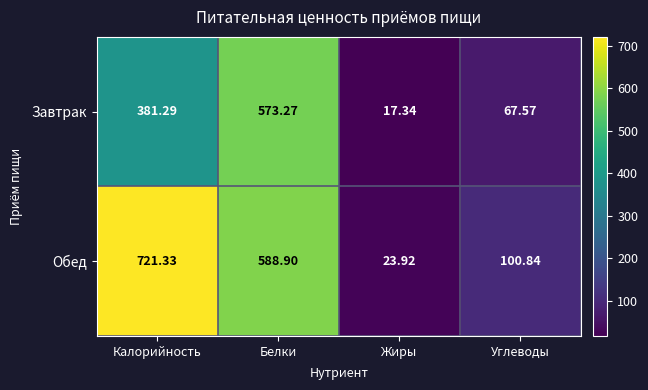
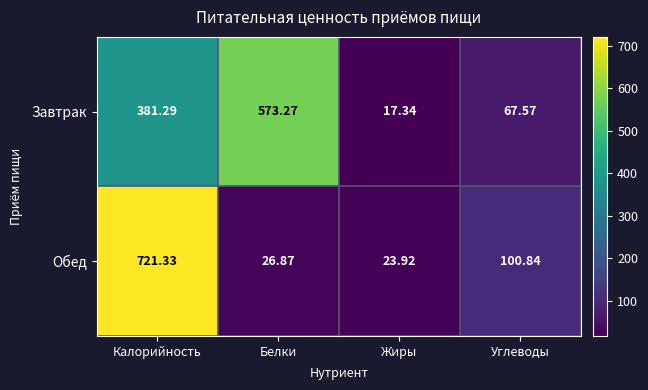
  {
    "Завтрак": {
      "Калорийность": 381.29,
      "Белки": 573.27,
      "Жиры": 17.34,
      "Углеводы": 67.57
    },
    "Обед": {
      "Калорийность": 721.33,
-     "Белки": 588.90,
+     "Белки": 26.87,
      "Жиры": 23.92,
      "Углеводы": 100.84
    }
  }
